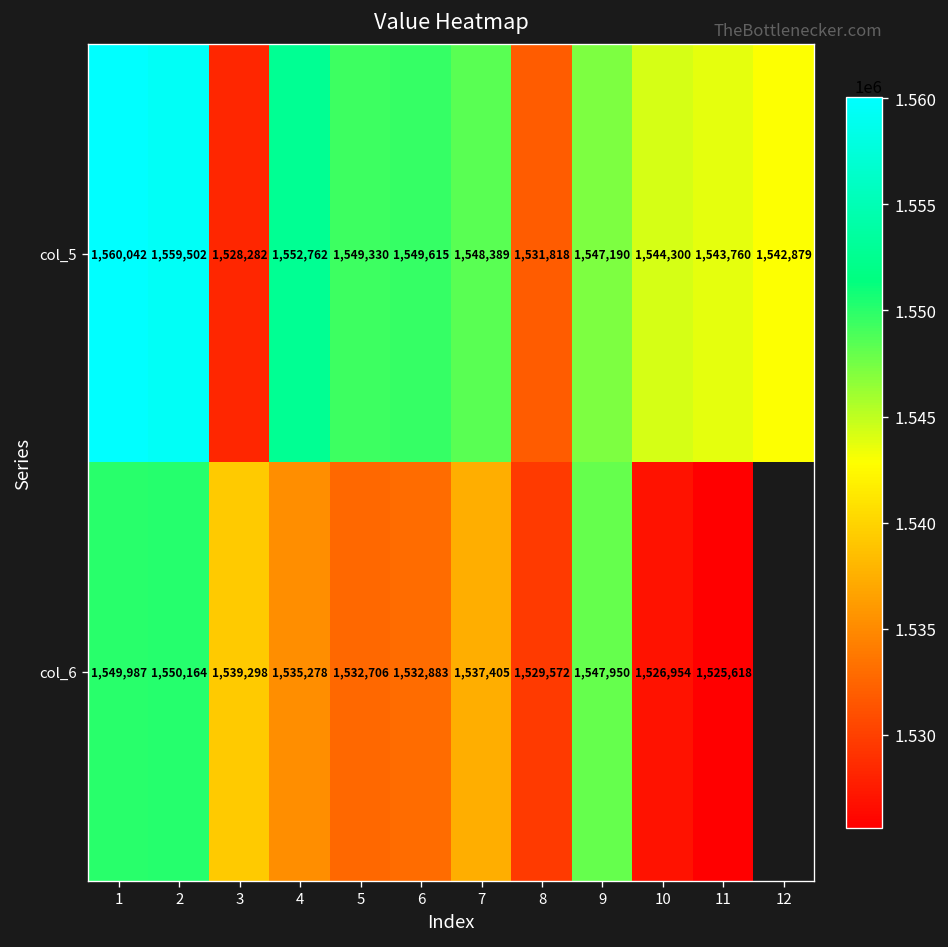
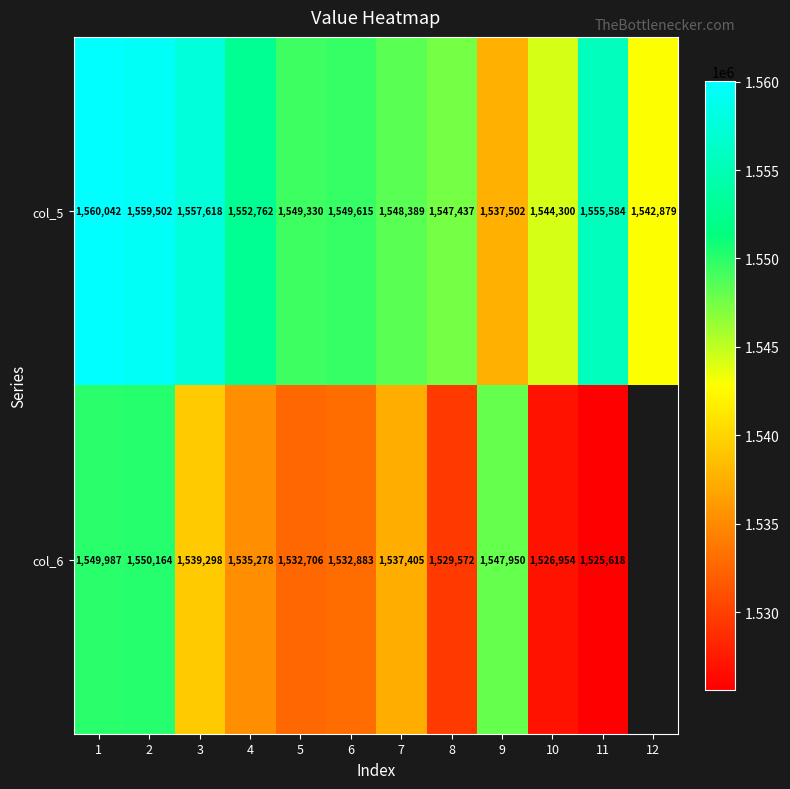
  {
    "col_5": {
      "1": "1,560,042",
      "2": "1,559,502",
-     "3": "1,528,282",
+     "3": "1,557,618",
      "4": "1,552,762",
      "5": "1,549,330",
      "6": "1,549,615",
      "7": "1,548,389",
-     "8": "1,531,818",
-     "9": "1,547,190",
+     "8": "1,547,437",
+     "9": "1,537,502",
      "10": "1,544,300",
-     "11": "1,543,760",
+     "11": "1,555,584",
      "12": "1,542,879"
    },
    "col_6": {
      "1": "1,549,987",
      "2": "1,550,164",
      "3": "1,539,298",
      "4": "1,535,278",
      "5": "1,532,706",
      "6": "1,532,883",
      "7": "1,537,405",
      "8": "1,529,572",
      "9": "1,547,950",
      "10": "1,526,954",
      "11": "1,525,618"
    }
  }
